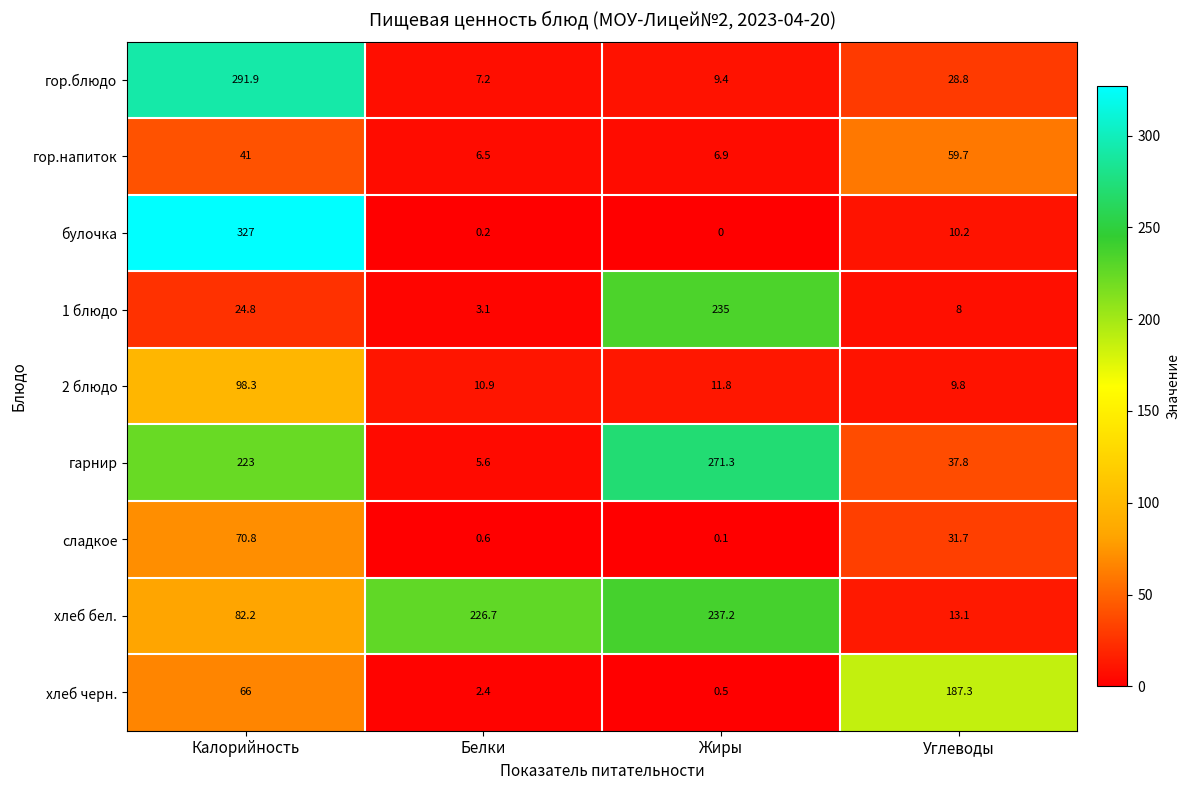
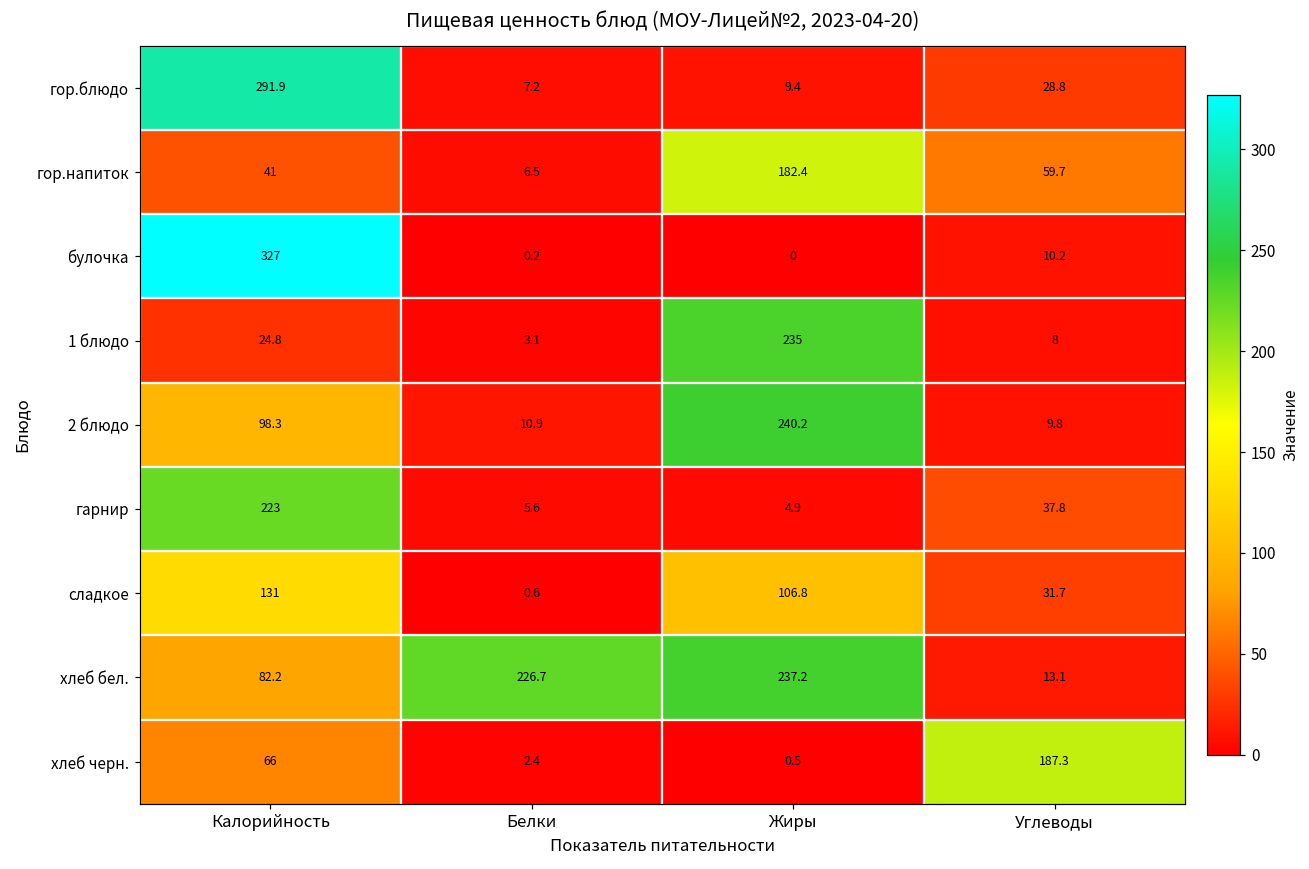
  {
    "гор.блюдо": {
      "Калорийность": 291.9,
      "Белки": 7.2,
      "Жиры": 9.4,
      "Углеводы": 28.8
    },
    "гор.напиток": {
      "Калорийность": 41,
      "Белки": 6.5,
-     "Жиры": 6.9,
+     "Жиры": 182.4,
      "Углеводы": 59.7
    },
    "булочка": {
      "Калорийность": 327,
      "Белки": 0.2,
      "Жиры": 0,
      "Углеводы": 10.2
    },
    "1 блюдо": {
      "Калорийность": 24.8,
      "Белки": 3.1,
      "Жиры": 235,
      "Углеводы": 8
    },
    "2 блюдо": {
      "Калорийность": 98.3,
      "Белки": 10.9,
-     "Жиры": 11.8,
+     "Жиры": 240.2,
      "Углеводы": 9.8
    },
    "гарнир": {
      "Калорийность": 223,
      "Белки": 5.6,
-     "Жиры": 271.3,
+     "Жиры": 4.9,
      "Углеводы": 37.8
    },
    "сладкое": {
-     "Калорийность": 70.8,
+     "Калорийность": 131,
      "Белки": 0.6,
-     "Жиры": 0.1,
+     "Жиры": 106.8,
      "Углеводы": 31.7
    },
    "хлеб бел.": {
      "Калорийность": 82.2,
      "Белки": 226.7,
      "Жиры": 237.2,
      "Углеводы": 13.1
    },
    "хлеб черн.": {
      "Калорийность": 66,
      "Белки": 2.4,
      "Жиры": 0.5,
      "Углеводы": 187.3
    }
  }
